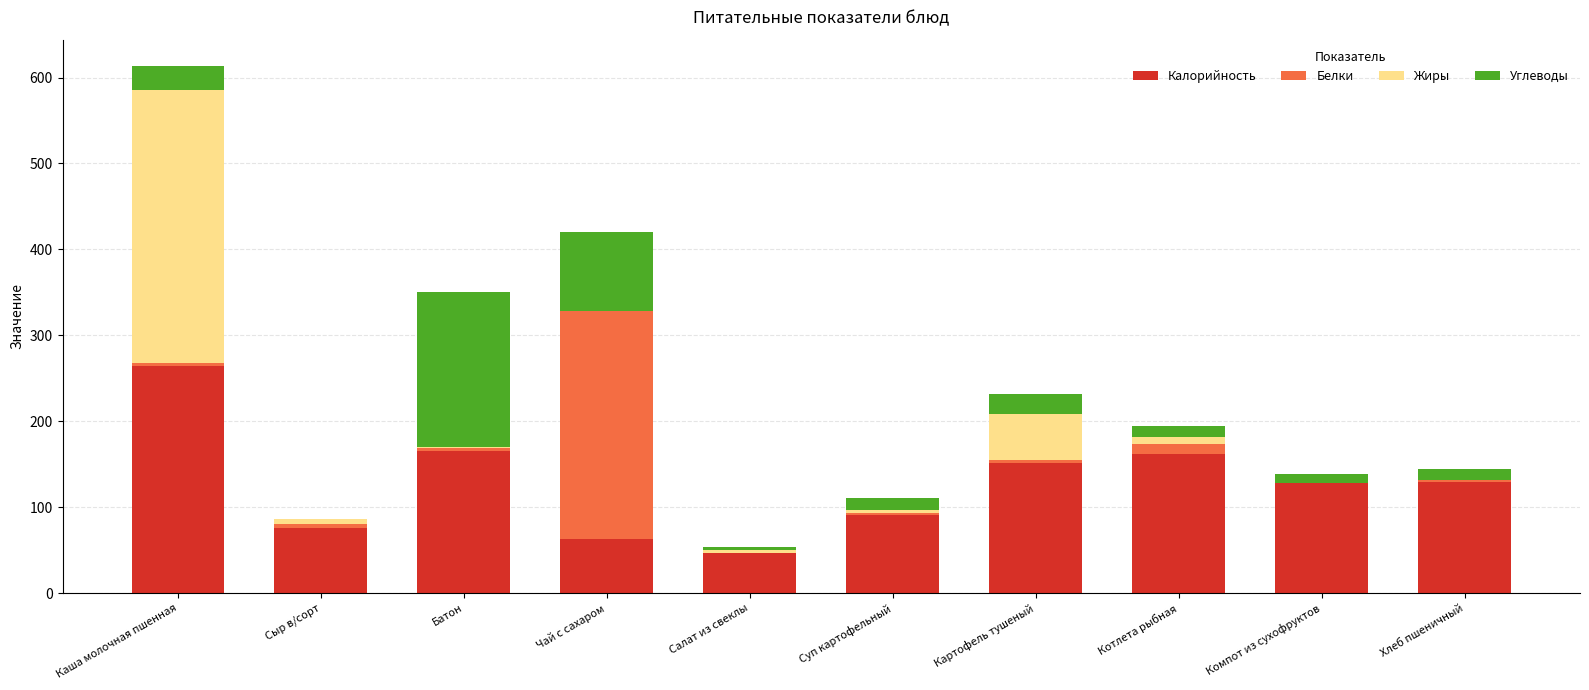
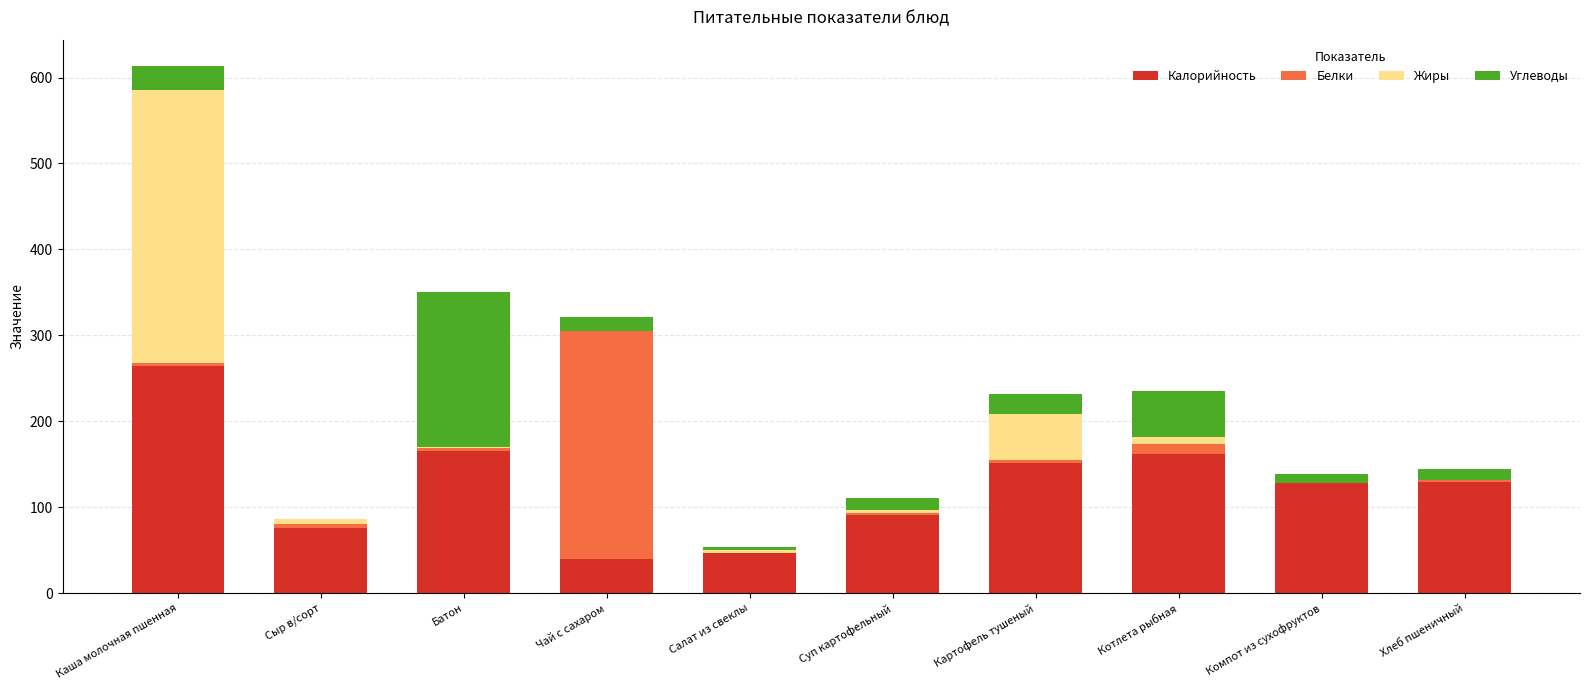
  {
    "Калорийность": {
      "Каша молочная пшенная": 260,
      "Сыр в/сорт": 80,
      "Батон": 170,
-     "Чай с сахаром": 60,
+     "Чай с сахаром": 40,
      "Салат из свеклы": 50,
      "Суп картофельный": 90,
      "Картофель тушеный": 150,
      "Котлета рыбная": 160,
      "Компот из сухофруктов": 130,
      "Хлеб пшеничный": 130
    },
    "Белки": {
      "Каша молочная пшенная": 0,
      "Сыр в/сорт": 0,
      "Батон": 0,
      "Чай с сахаром": 260,
      "Картофель тушеный": 0,
      "Котлета рыбная": 10
    },
    "Жиры": {
      "Каша молочная пшенная": 320,
      "Сыр в/сорт": 10,
      "Чай с сахаром": 0,
      "Картофель тушеный": 50,
      "Котлета рыбная": 10,
      "Компот из сухофруктов": 0,
      "Хлеб пшеничный": 0
    },
    "Углеводы": {
      "Каша молочная пшенная": 30,
      "Сыр в/сорт": 0,
      "Батон": 180,
-     "Чай с сахаром": 90,
+     "Чай с сахаром": 20,
      "Салат из свеклы": 0,
      "Суп картофельный": 10,
      "Картофель тушеный": 20,
-     "Котлета рыбная": 10,
+     "Котлета рыбная": 50,
      "Компот из сухофруктов": 10,
      "Хлеб пшеничный": 10
    }
  }
